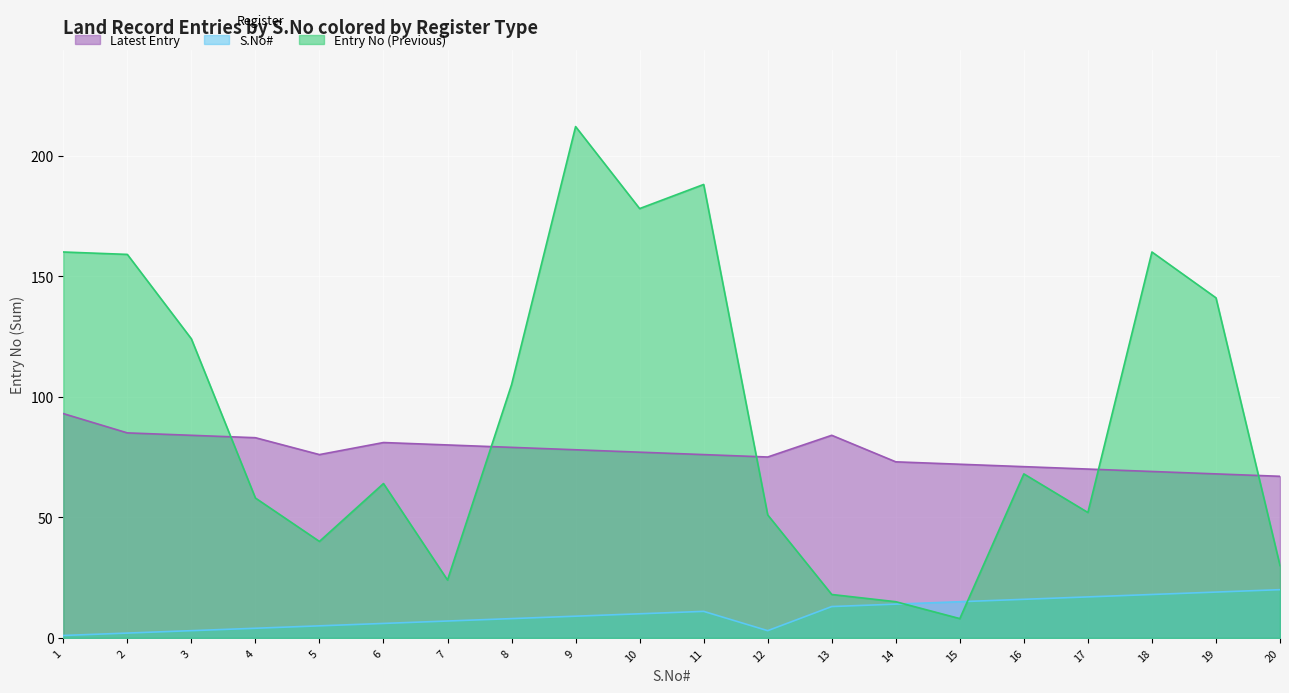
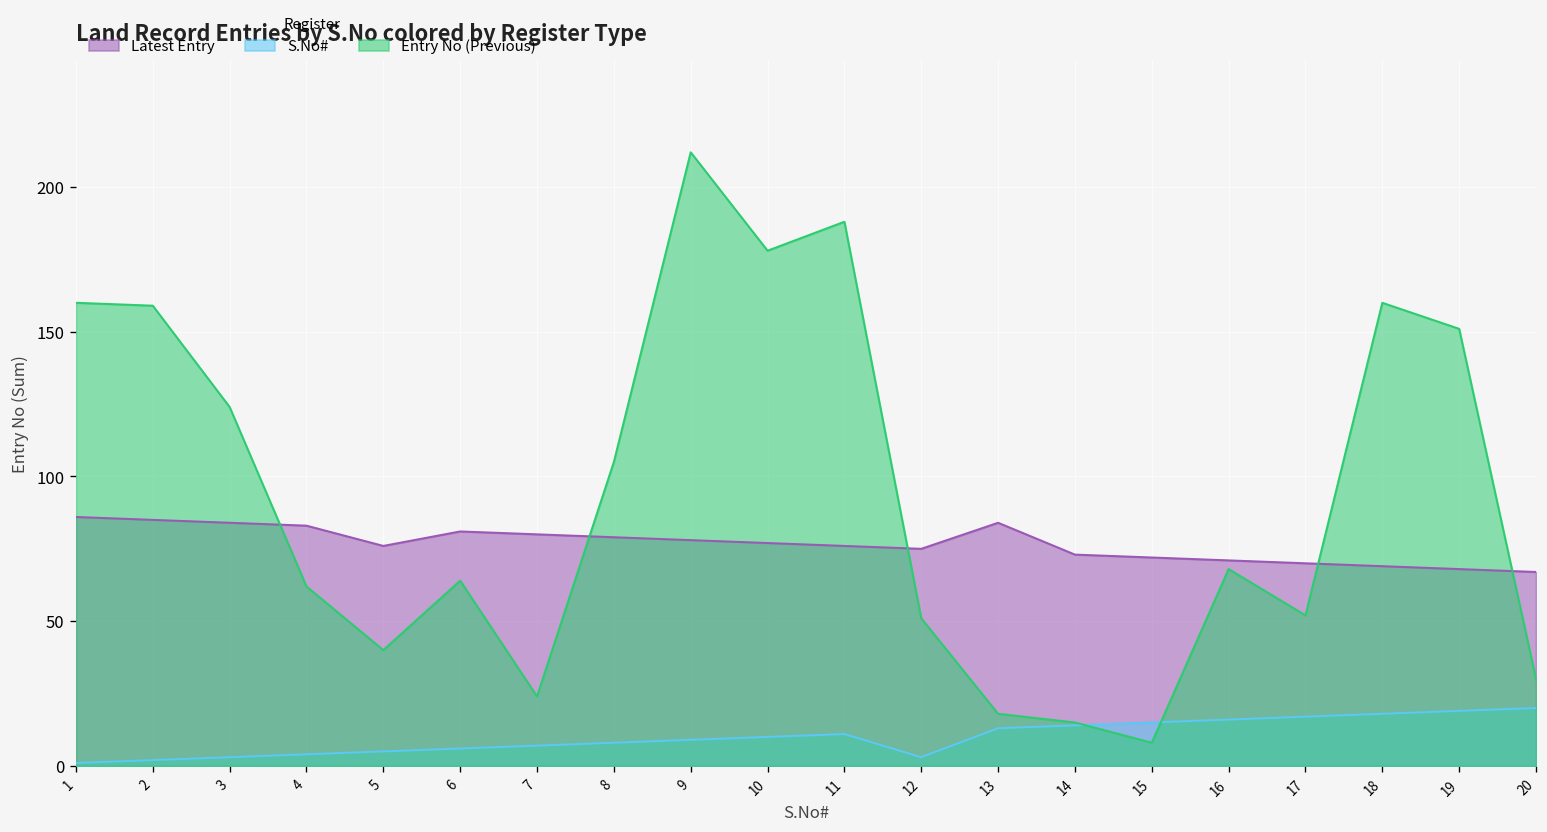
  {
    "Latest Entry": {
-     "1": 93,
+     "1": 86,
      "2": 85,
      "3": 84,
      "4": 83,
      "5": 76,
      "6": 81,
      "7": 80,
      "8": 79,
      "9": 78,
      "10": 77,
      "11": 76,
      "12": 75,
      "13": 84,
      "14": 73,
      "15": 72,
      "16": 71,
      "17": 70,
      "18": 69,
      "19": 68,
      "20": 67
    },
    "S.No#": {
      "1": 1,
      "2": 2,
      "3": 3,
      "4": 4,
      "5": 5,
      "6": 6,
      "7": 7,
      "8": 8,
      "9": 9,
      "10": 10,
      "11": 11,
      "12": 3,
      "13": 13,
      "15": 15,
      "16": 16,
      "17": 17,
      "18": 18,
      "19": 19,
      "20": 20
    },
    "Entry No (Previous)": {
      "1": 160,
      "2": 159,
      "3": 124,
-     "4": 58,
+     "4": 62,
      "5": 40,
      "6": 64,
      "7": 24,
      "8": 105,
      "9": 212,
      "10": 178,
      "11": 188,
      "12": 51,
      "13": 18,
      "15": 8,
      "16": 68,
      "17": 52,
      "18": 160,
-     "19": 141,
+     "19": 151,
      "20": 30
    }
  }
